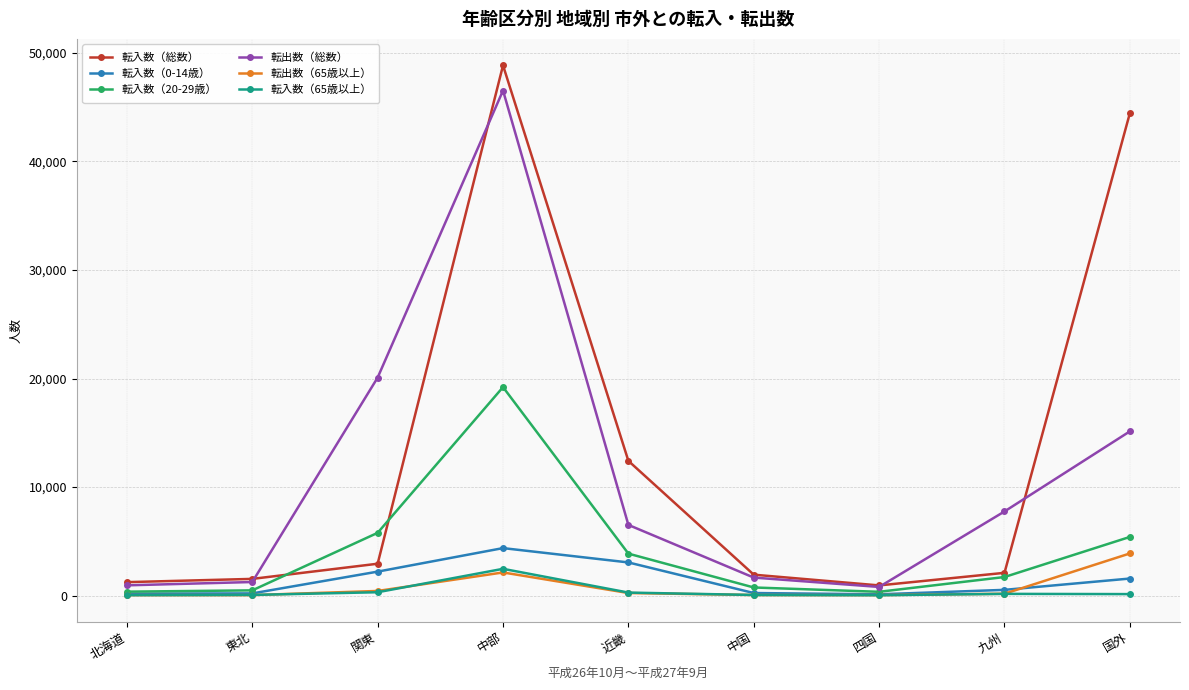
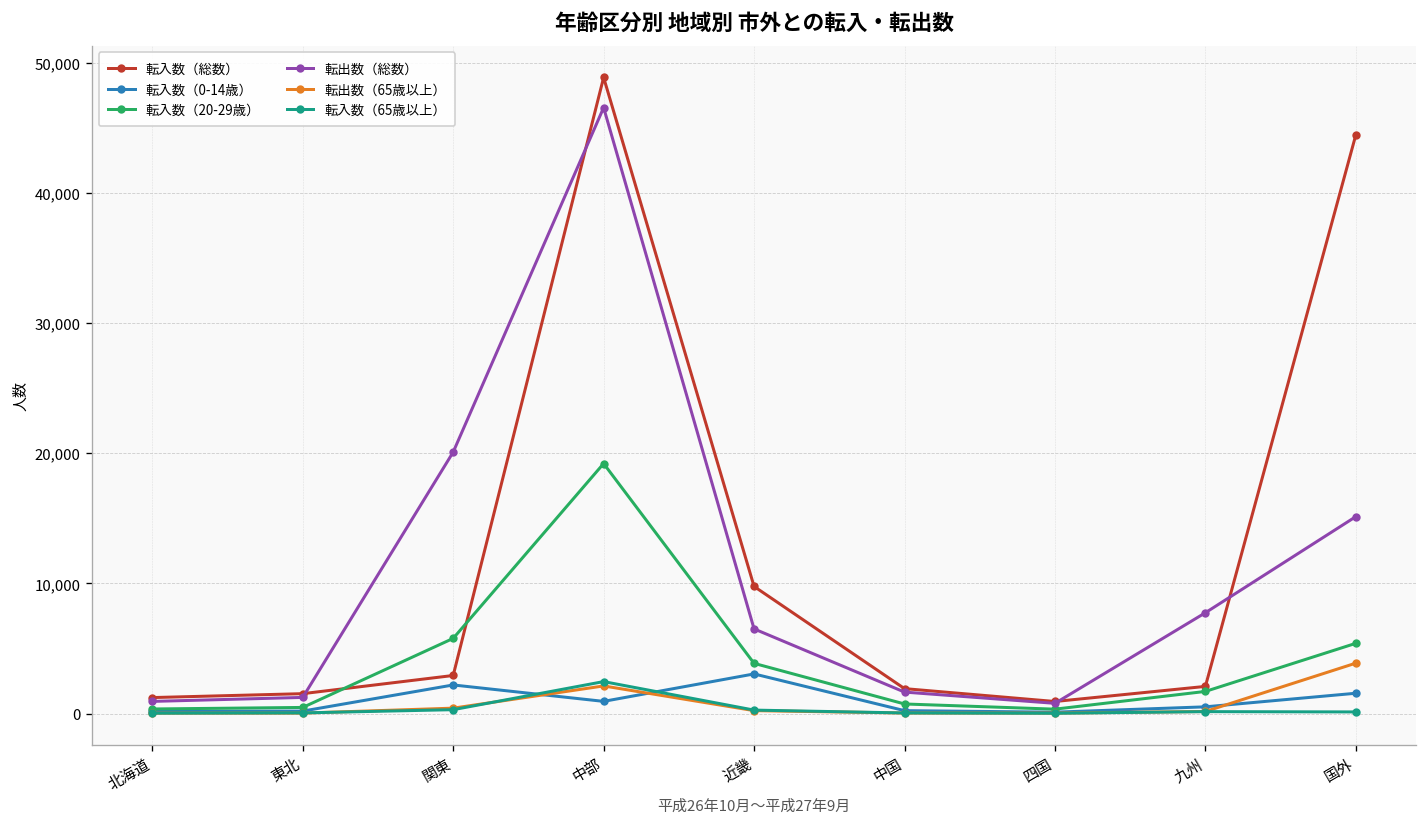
  {
    "転入数（総数）": {
      "北海道": "1,200",
      "東北": "1,500",
      "関東": "2,900",
      "中部": "48,900",
-     "近畿": "12,400",
+     "近畿": "9,800",
      "中国": "1,900",
      "九州": "2,100",
      "国外": "44,400"
    },
    "転入数（0-14歳）": {
      "関東": "2,200",
-     "中部": "4,400",
+     "中部": "900",
      "近畿": "3,100",
      "九州": "500",
      "国外": "1,600"
    },
    "転出数（総数）": {
      "北海道": "900",
      "東北": "1,200",
      "関東": "20,100",
      "中部": "46,500",
      "近畿": "6,500",
      "中国": "1,700",
      "九州": "7,800",
      "国外": "15,100"
    },
    "転出数（65歳以上）": {
      "中部": "2,100",
      "国外": "3,900"
    }
  }
